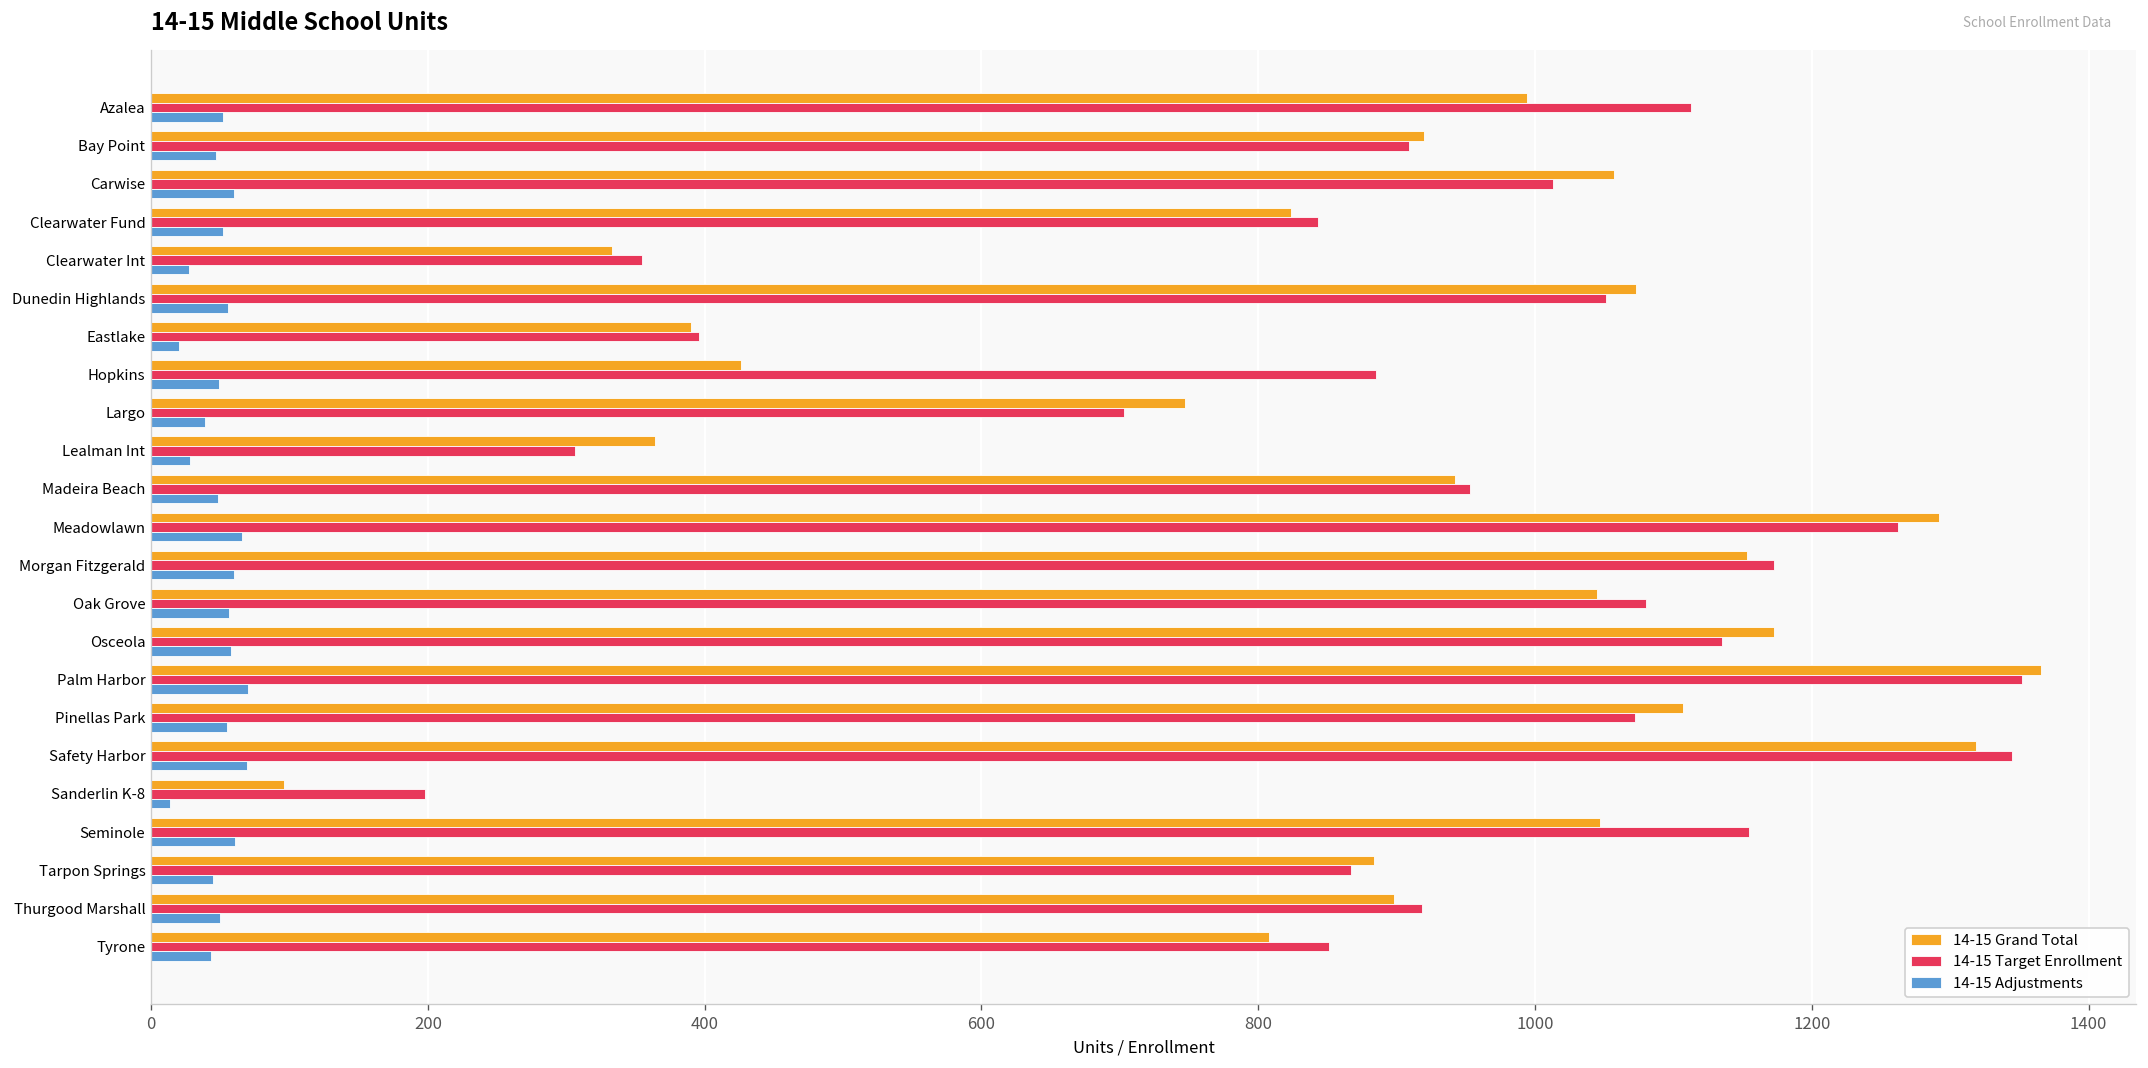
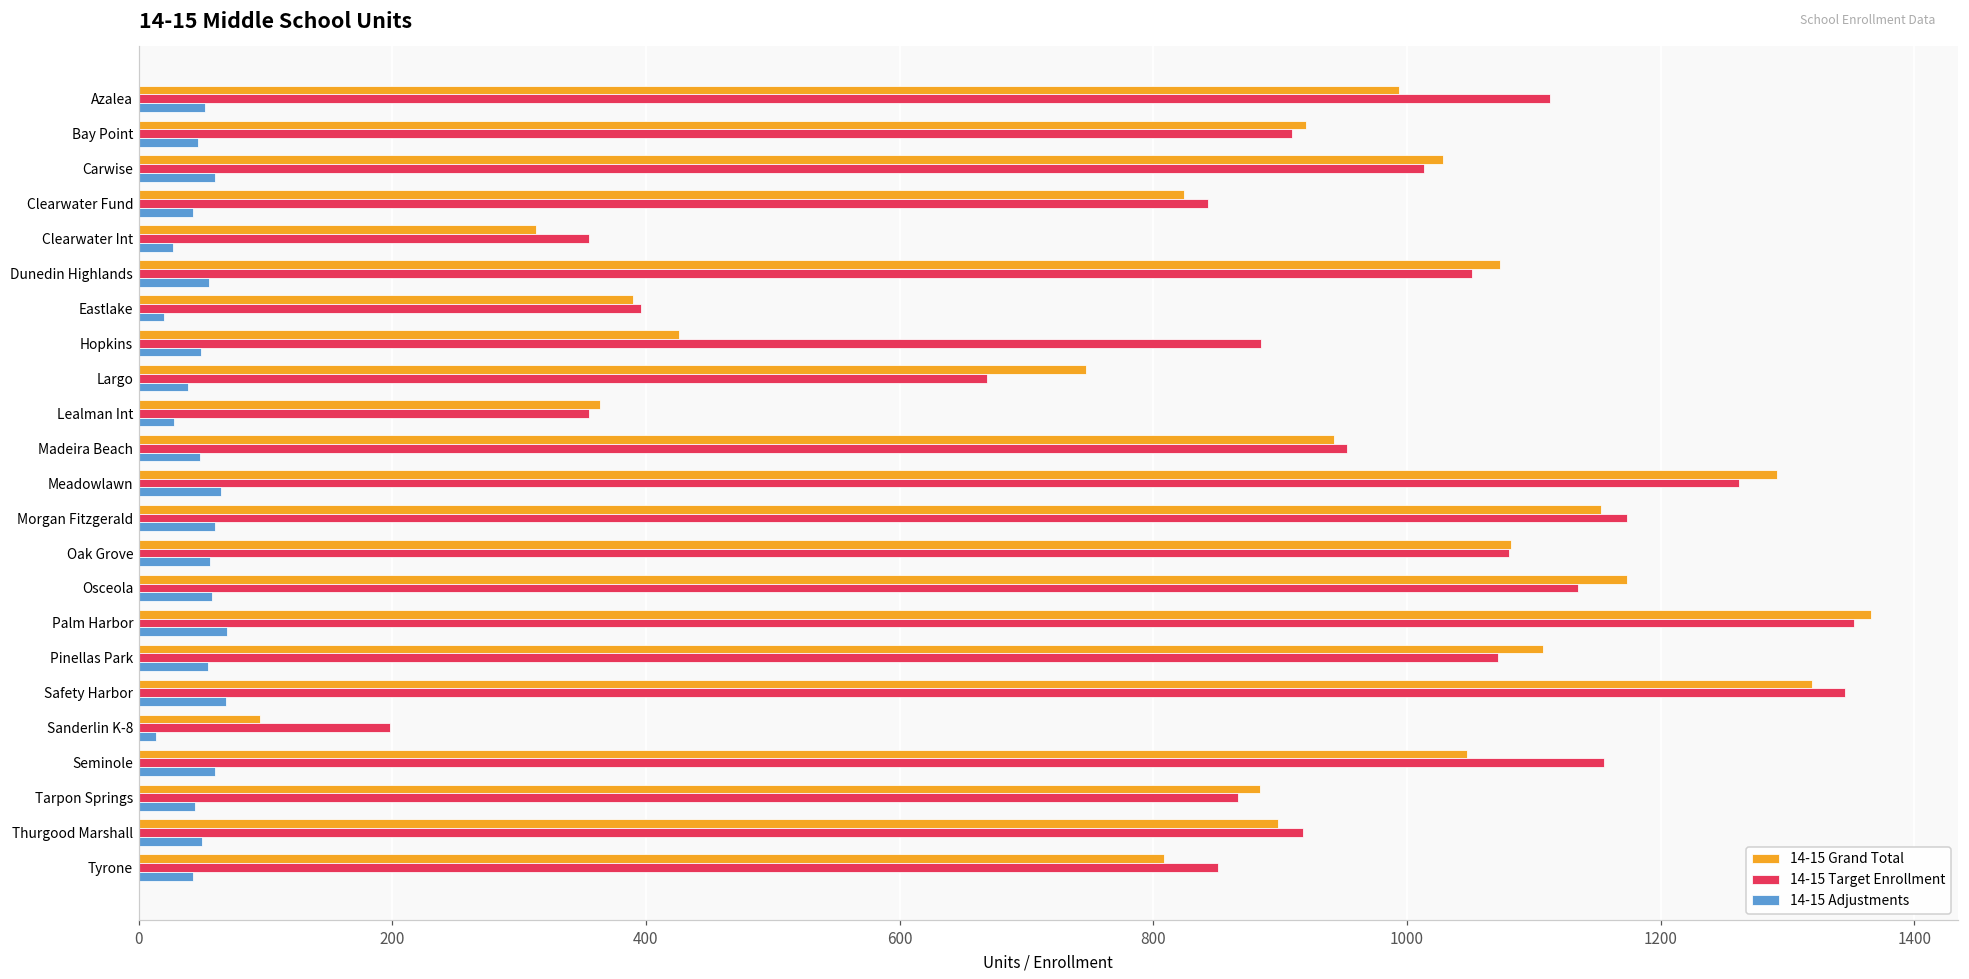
  {
    "14-15 Grand Total": {
      "Azalea": 994,
      "Bay Point": 920,
-     "Carwise": 1057,
+     "Carwise": 1028,
      "Clearwater Fund": 824,
-     "Clearwater Int": 333,
+     "Clearwater Int": 313,
      "Dunedin Highlands": 1073,
      "Eastlake": 390,
      "Hopkins": 426,
      "Largo": 747,
      "Lealman Int": 364,
      "Madeira Beach": 942,
      "Meadowlawn": 1292,
      "Morgan Fitzgerald": 1153,
-     "Oak Grove": 1045,
+     "Oak Grove": 1082,
      "Osceola": 1173,
      "Palm Harbor": 1366,
      "Pinellas Park": 1107,
      "Safety Harbor": 1319,
      "Sanderlin K-8": 96,
      "Seminole": 1047,
      "Tarpon Springs": 884,
      "Thurgood Marshall": 898,
      "Tyrone": 808
    },
    "14-15 Target Enrollment": {
      "Azalea": 1113,
      "Bay Point": 909,
      "Carwise": 1013,
      "Clearwater Fund": 843,
      "Clearwater Int": 355,
      "Dunedin Highlands": 1051,
      "Eastlake": 396,
      "Hopkins": 885,
-     "Largo": 703,
-     "Lealman Int": 306,
+     "Largo": 669,
+     "Lealman Int": 355,
      "Madeira Beach": 953,
      "Meadowlawn": 1262,
      "Morgan Fitzgerald": 1173,
      "Oak Grove": 1080,
      "Osceola": 1135,
      "Palm Harbor": 1352,
      "Pinellas Park": 1072,
      "Safety Harbor": 1345,
      "Sanderlin K-8": 198,
      "Seminole": 1155,
      "Tarpon Springs": 867,
      "Thurgood Marshall": 918,
      "Tyrone": 851
    },
    "14-15 Adjustments": {
      "Azalea": 52,
      "Bay Point": 47,
      "Carwise": 60,
-     "Clearwater Fund": 52,
+     "Clearwater Fund": 43,
      "Clearwater Int": 27,
      "Dunedin Highlands": 55,
      "Eastlake": 20,
      "Hopkins": 49,
      "Largo": 39,
      "Lealman Int": 28,
      "Madeira Beach": 48,
      "Meadowlawn": 65,
      "Morgan Fitzgerald": 60,
      "Oak Grove": 57,
      "Osceola": 58,
      "Palm Harbor": 70,
      "Pinellas Park": 55,
      "Safety Harbor": 69,
      "Sanderlin K-8": 14,
      "Seminole": 60,
      "Tarpon Springs": 45,
      "Thurgood Marshall": 50,
      "Tyrone": 43
    }
  }
